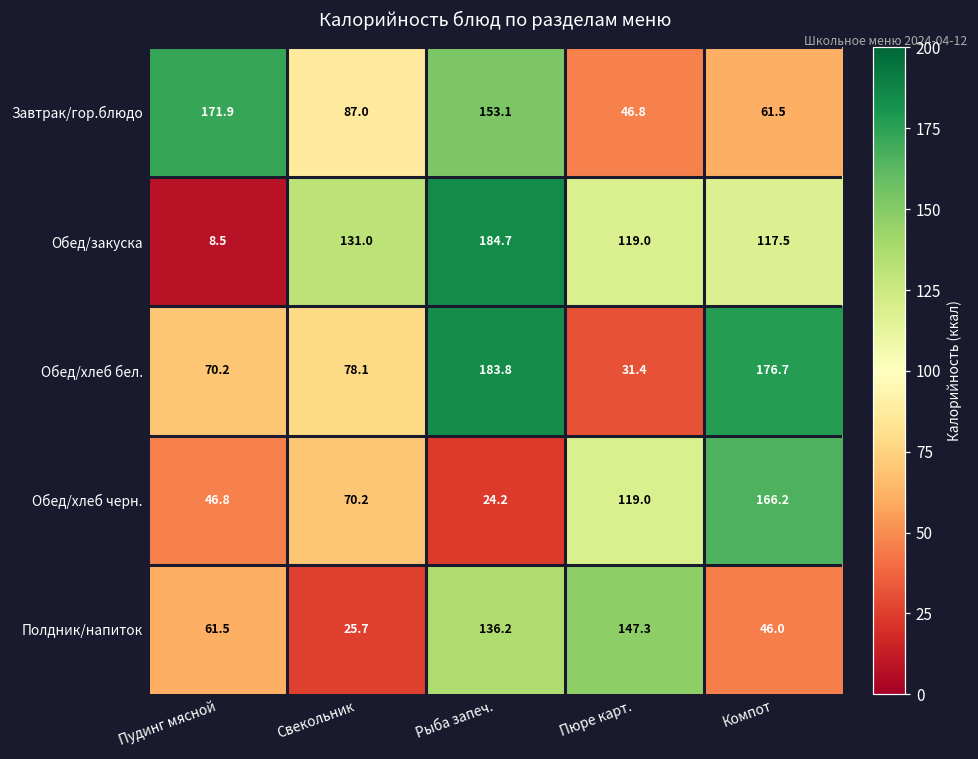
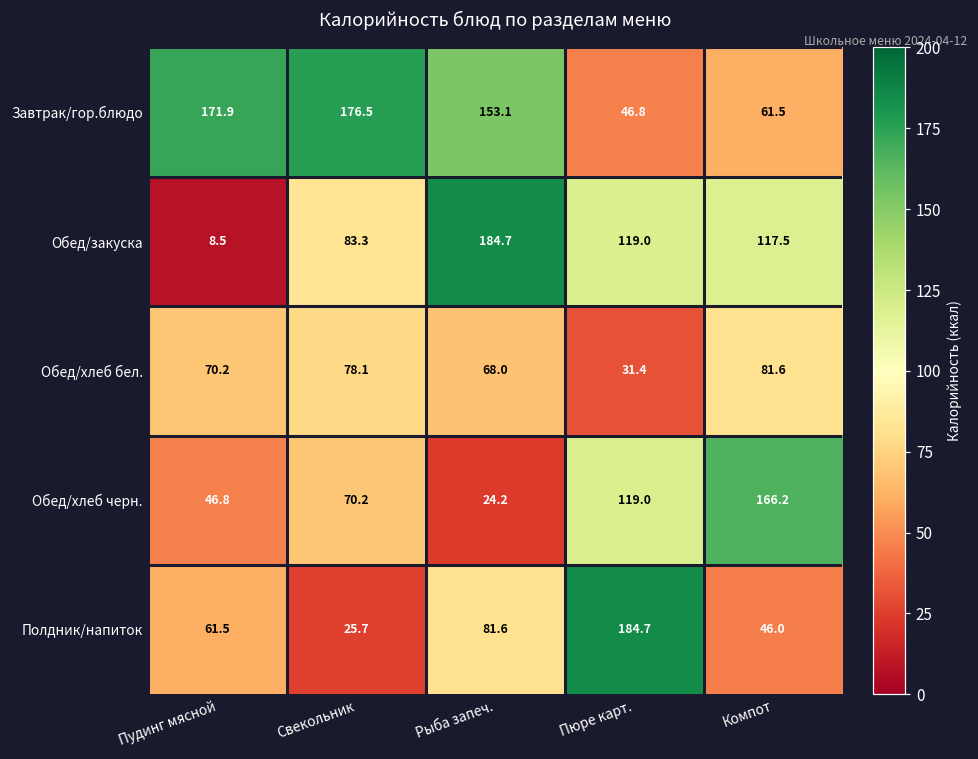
  {
    "Завтрак/гор.блюдо": {
      "Пудинг мясной": 171.9,
-     "Свекольник": 87.0,
+     "Свекольник": 176.5,
      "Рыба запеч.": 153.1,
      "Пюре карт.": 46.8,
      "Компот": 61.5
    },
    "Обед/закуска": {
      "Пудинг мясной": 8.5,
-     "Свекольник": 131.0,
+     "Свекольник": 83.3,
      "Рыба запеч.": 184.7,
      "Пюре карт.": 119.0,
      "Компот": 117.5
    },
    "Обед/хлеб бел.": {
      "Пудинг мясной": 70.2,
      "Свекольник": 78.1,
-     "Рыба запеч.": 183.8,
+     "Рыба запеч.": 68.0,
      "Пюре карт.": 31.4,
-     "Компот": 176.7
+     "Компот": 81.6
    },
    "Обед/хлеб черн.": {
      "Пудинг мясной": 46.8,
      "Свекольник": 70.2,
      "Рыба запеч.": 24.2,
      "Пюре карт.": 119.0,
      "Компот": 166.2
    },
    "Полдник/напиток": {
      "Пудинг мясной": 61.5,
      "Свекольник": 25.7,
-     "Рыба запеч.": 136.2,
-     "Пюре карт.": 147.3,
+     "Рыба запеч.": 81.6,
+     "Пюре карт.": 184.7,
      "Компот": 46.0
    }
  }
